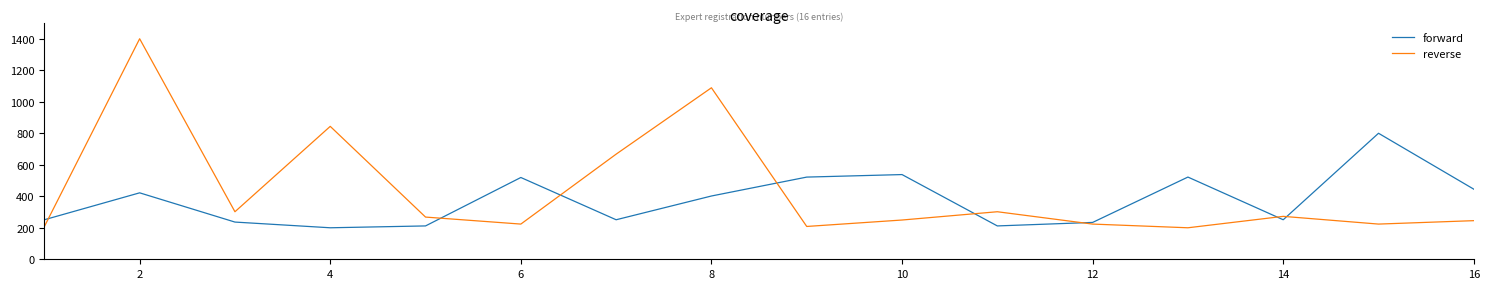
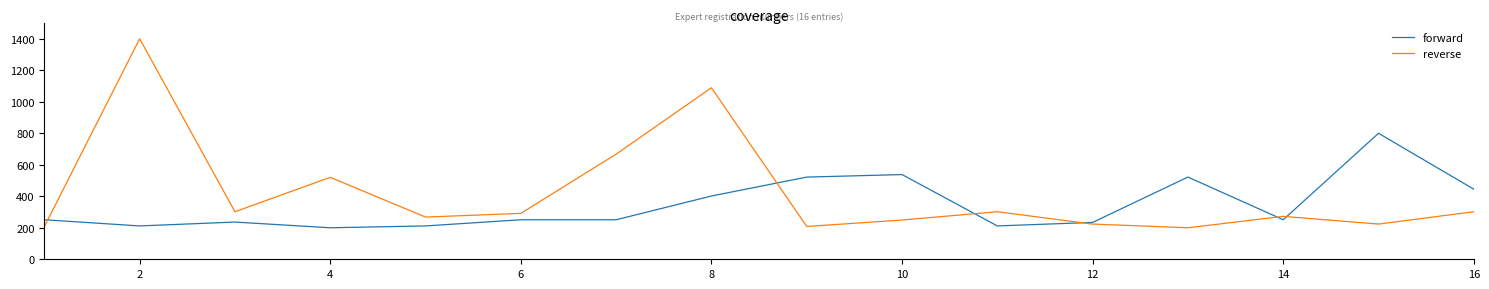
  {
    "forward": {
-     "2": 420,
+     "2": 210,
      "4": 200,
-     "6": 520,
+     "6": 250,
      "8": 400,
      "10": 540,
      "14": 250,
      "16": 440
    },
    "reverse": {
      "2": 1400,
-     "4": 840,
-     "6": 220,
+     "4": 520,
+     "6": 290,
      "8": 1090,
      "10": 250,
      "14": 270,
-     "16": 250
+     "16": 300
    }
  }
